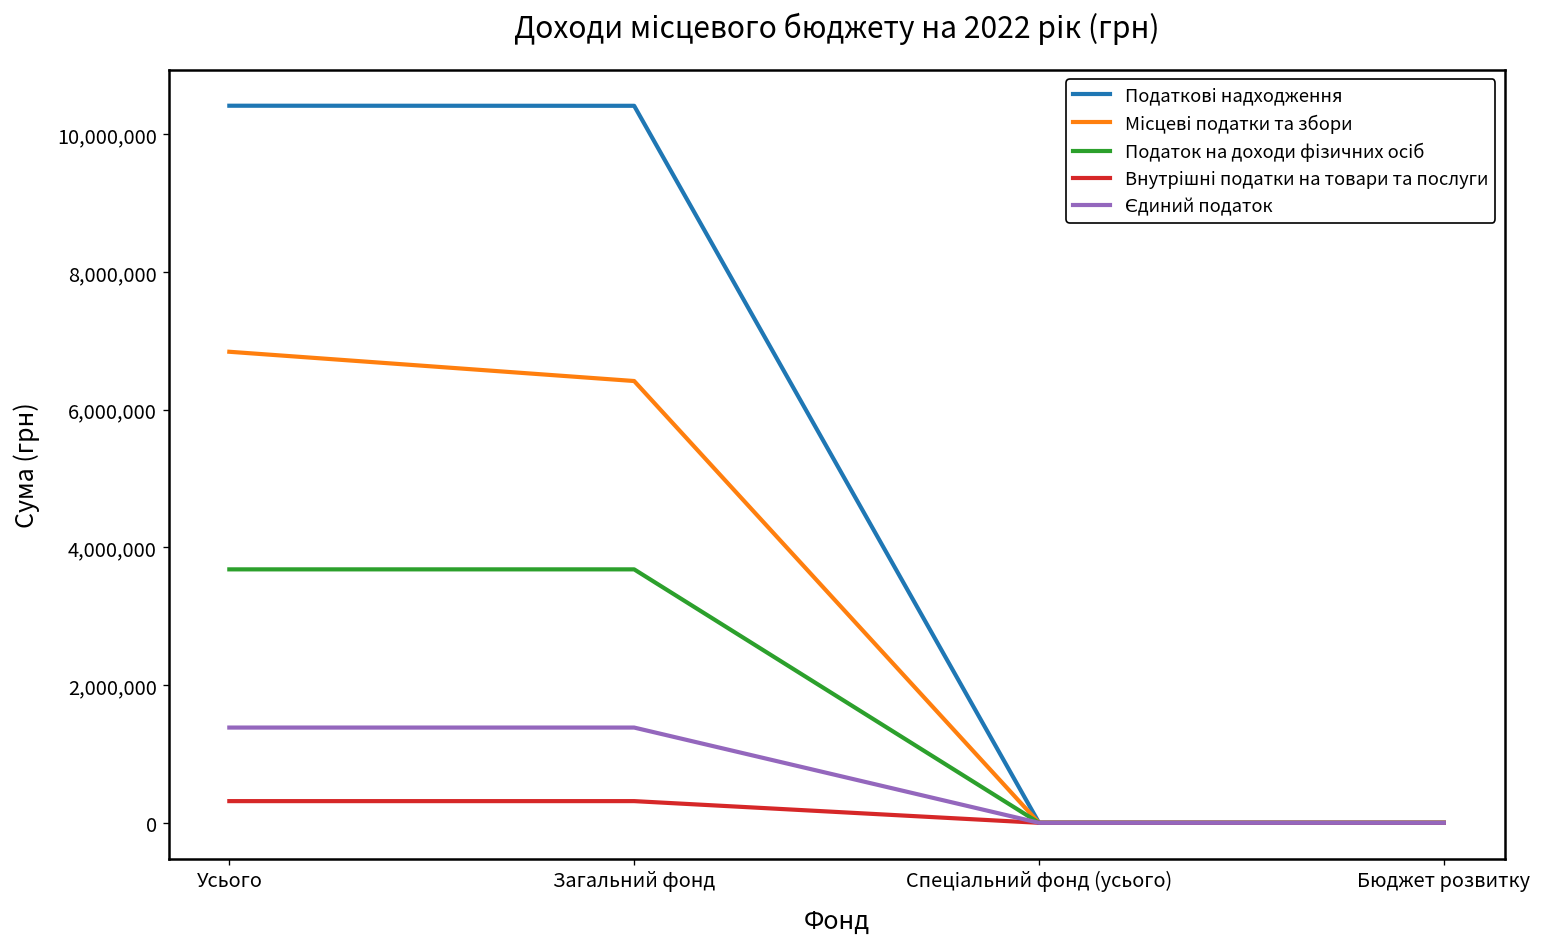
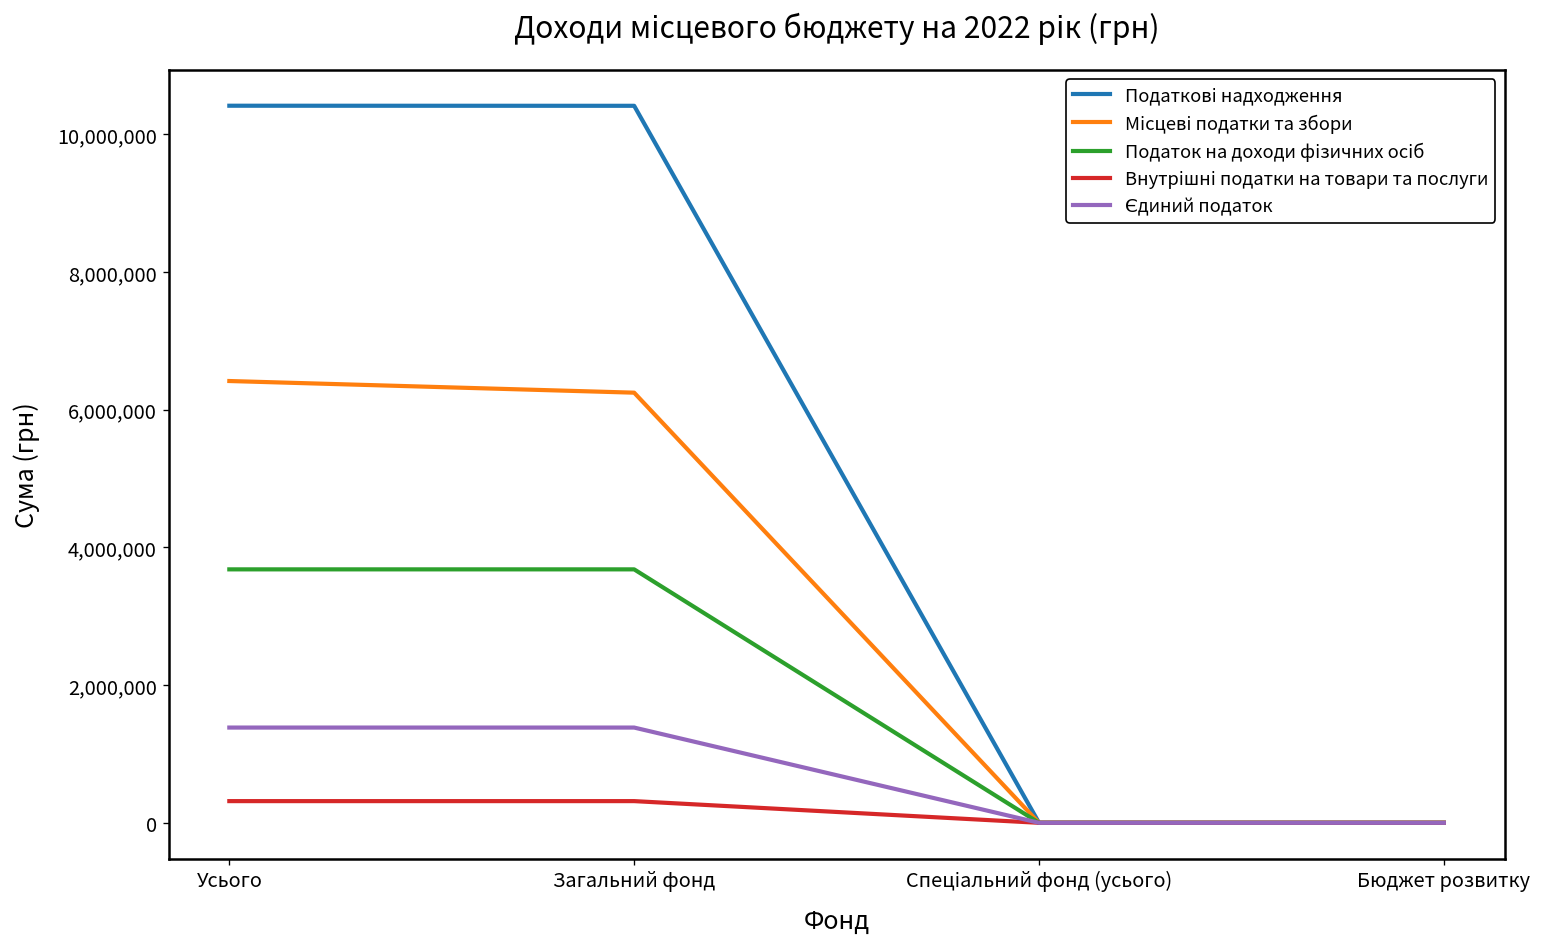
  {
    "Податкові надходження": {
      "Усього": "10,400,000",
      "Загальний фонд": "10,400,000"
    },
    "Місцеві податки та збори": {
-     "Усього": "6,800,000",
-     "Загальний фонд": "6,400,000"
+     "Усього": "6,400,000",
+     "Загальний фонд": "6,200,000"
    },
    "Податок на доходи фізичних осіб": {
      "Усього": "3,700,000",
      "Загальний фонд": "3,700,000"
    },
    "Внутрішні податки на товари та послуги": {
      "Усього": "300,000",
      "Загальний фонд": "300,000"
    },
    "Єдиний податок": {
      "Усього": "1,400,000",
      "Загальний фонд": "1,400,000"
    }
  }
